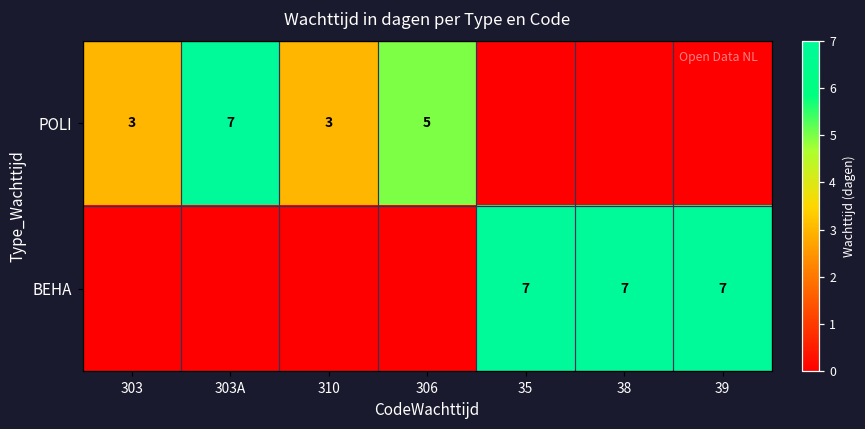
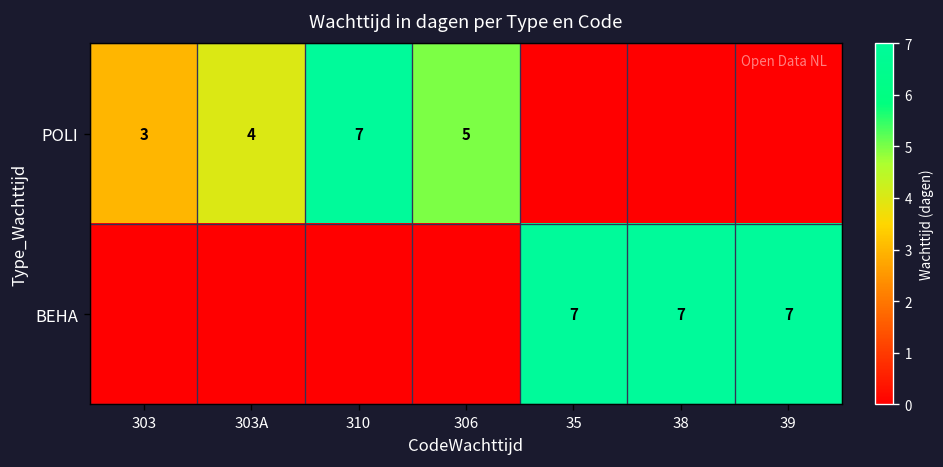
  {
    "POLI": {
      "303": 3,
-     "303A": 7,
-     "310": 3,
+     "303A": 4,
+     "310": 7,
      "306": 5
    },
    "BEHA": {
      "35": 7,
      "38": 7,
      "39": 7
    }
  }
